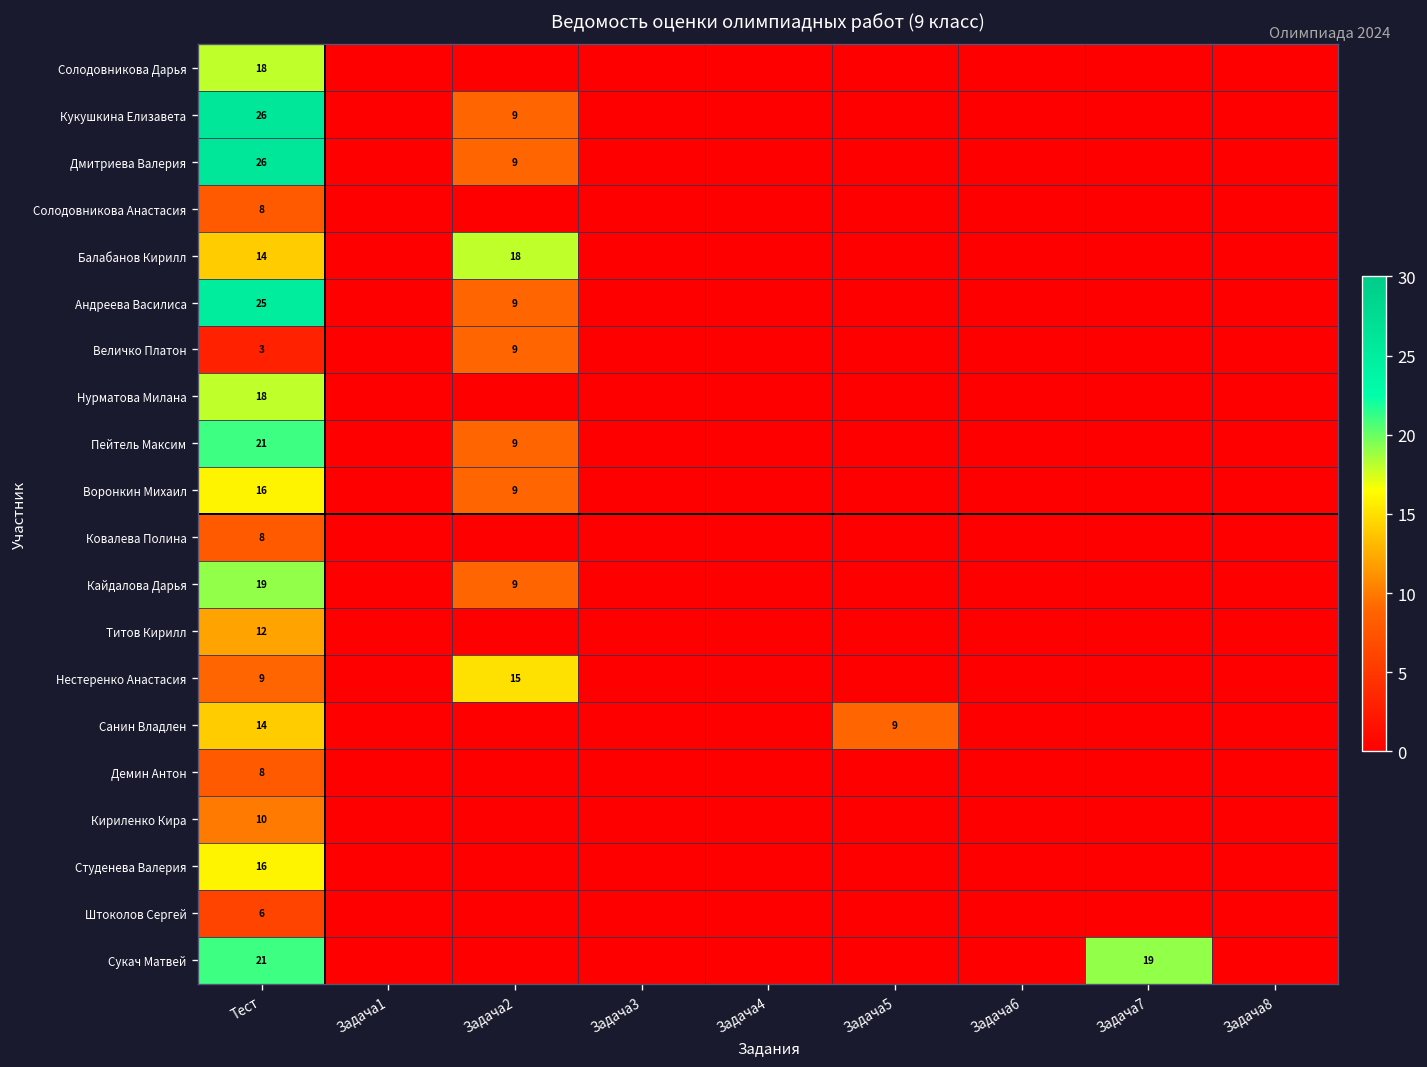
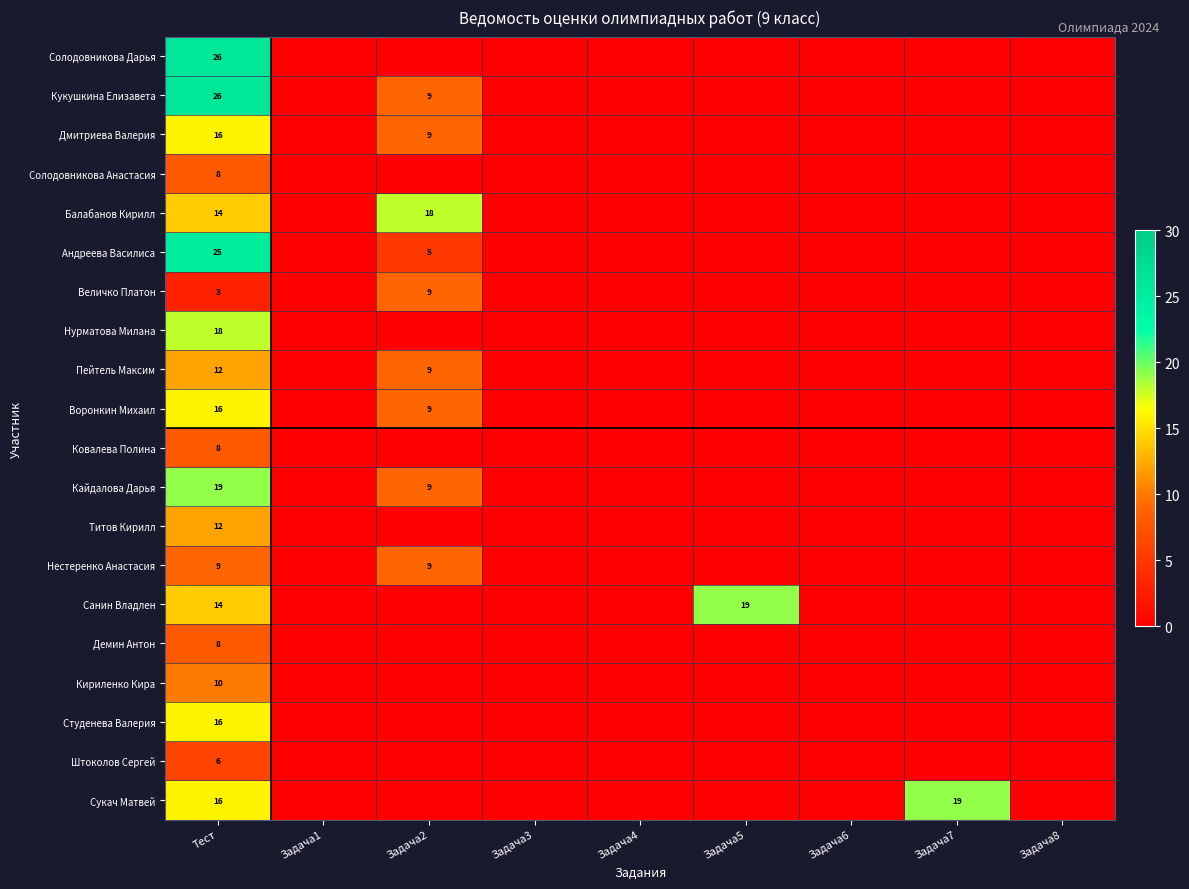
  {
    "Солодовникова Дарья": {
-     "Тест": 18
+     "Тест": 26
    },
    "Кукушкина Елизавета": {
      "Тест": 26,
      "Задача2": 9
    },
    "Дмитриева Валерия": {
-     "Тест": 26,
+     "Тест": 16,
      "Задача2": 9
    },
    "Солодовникова Анастасия": {
      "Тест": 8
    },
    "Балабанов Кирилл": {
      "Тест": 14,
      "Задача2": 18
    },
    "Андреева Василиса": {
      "Тест": 25,
-     "Задача2": 9
+     "Задача2": 5
    },
    "Величко Платон": {
      "Тест": 3,
      "Задача2": 9
    },
    "Нурматова Милана": {
      "Тест": 18
    },
    "Пейтель Максим": {
-     "Тест": 21,
+     "Тест": 12,
      "Задача2": 9
    },
    "Воронкин Михаил": {
      "Тест": 16,
      "Задача2": 9
    },
    "Ковалева Полина": {
      "Тест": 8
    },
    "Кайдалова Дарья": {
      "Тест": 19,
      "Задача2": 9
    },
    "Титов Кирилл": {
      "Тест": 12
    },
    "Нестеренко Анастасия": {
      "Тест": 9,
-     "Задача2": 15
+     "Задача2": 9
    },
    "Санин Владлен": {
      "Тест": 14,
-     "Задача5": 9
+     "Задача5": 19
    },
    "Демин Антон": {
      "Тест": 8
    },
    "Кириленко Кира": {
      "Тест": 10
    },
    "Студенева Валерия": {
      "Тест": 16
    },
    "Штоколов Сергей": {
      "Тест": 6
    },
    "Сукач Матвей": {
-     "Тест": 21,
+     "Тест": 16,
      "Задача7": 19
    }
  }
